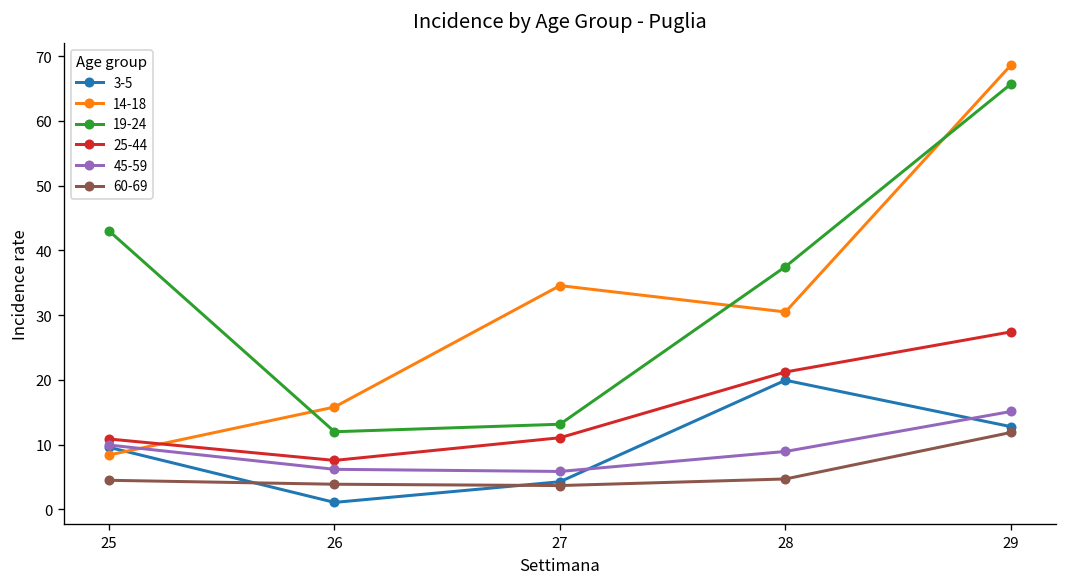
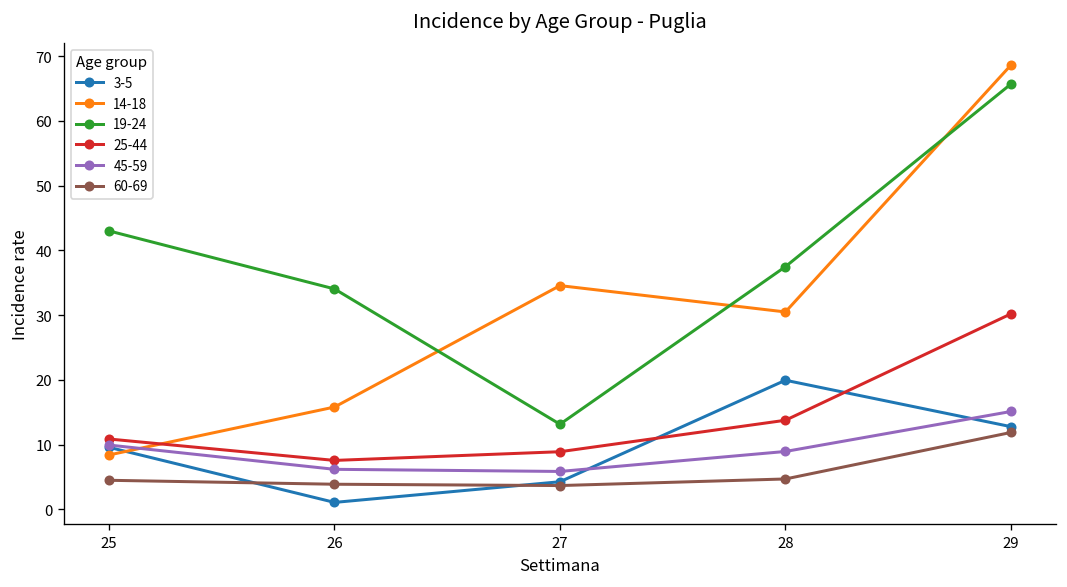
  {
    "3-5": {
      "26": 1,
      "27": 4,
      "28": 20,
      "29": 13
    },
    "14-18": {
      "25": 8,
      "26": 16,
      "27": 35,
      "28": 30,
      "29": 69
    },
    "19-24": {
      "25": 43,
-     "26": 12,
+     "26": 34,
      "27": 13,
      "28": 37,
      "29": 66
    },
    "25-44": {
      "25": 11,
      "26": 8,
-     "27": 11,
-     "28": 21,
-     "29": 27
+     "27": 9,
+     "28": 14,
+     "29": 30
    },
    "45-59": {
      "26": 6,
      "27": 6,
      "28": 9,
      "29": 15
    },
    "60-69": {
      "25": 4,
      "26": 4,
      "27": 4,
      "28": 5,
      "29": 12
    }
  }
